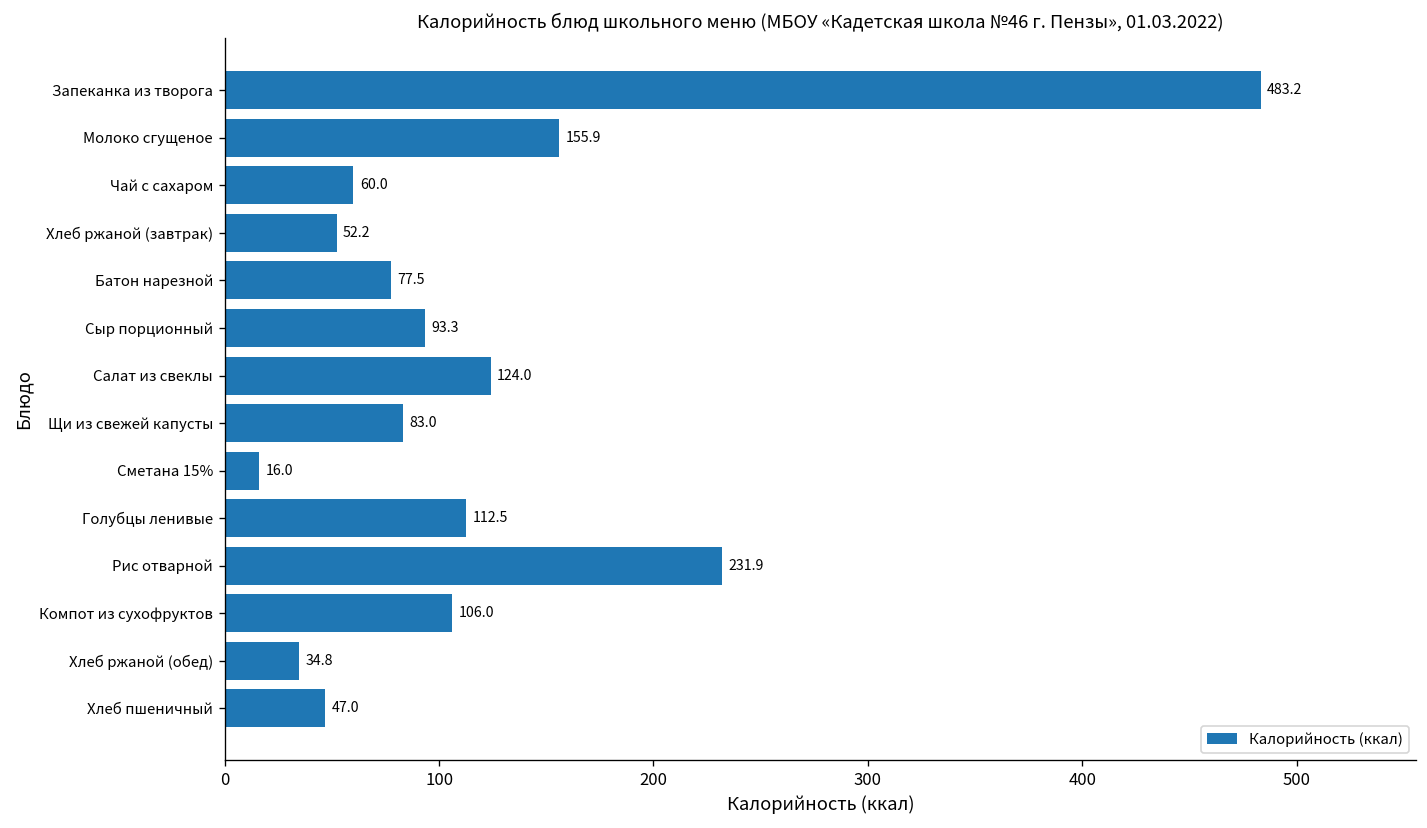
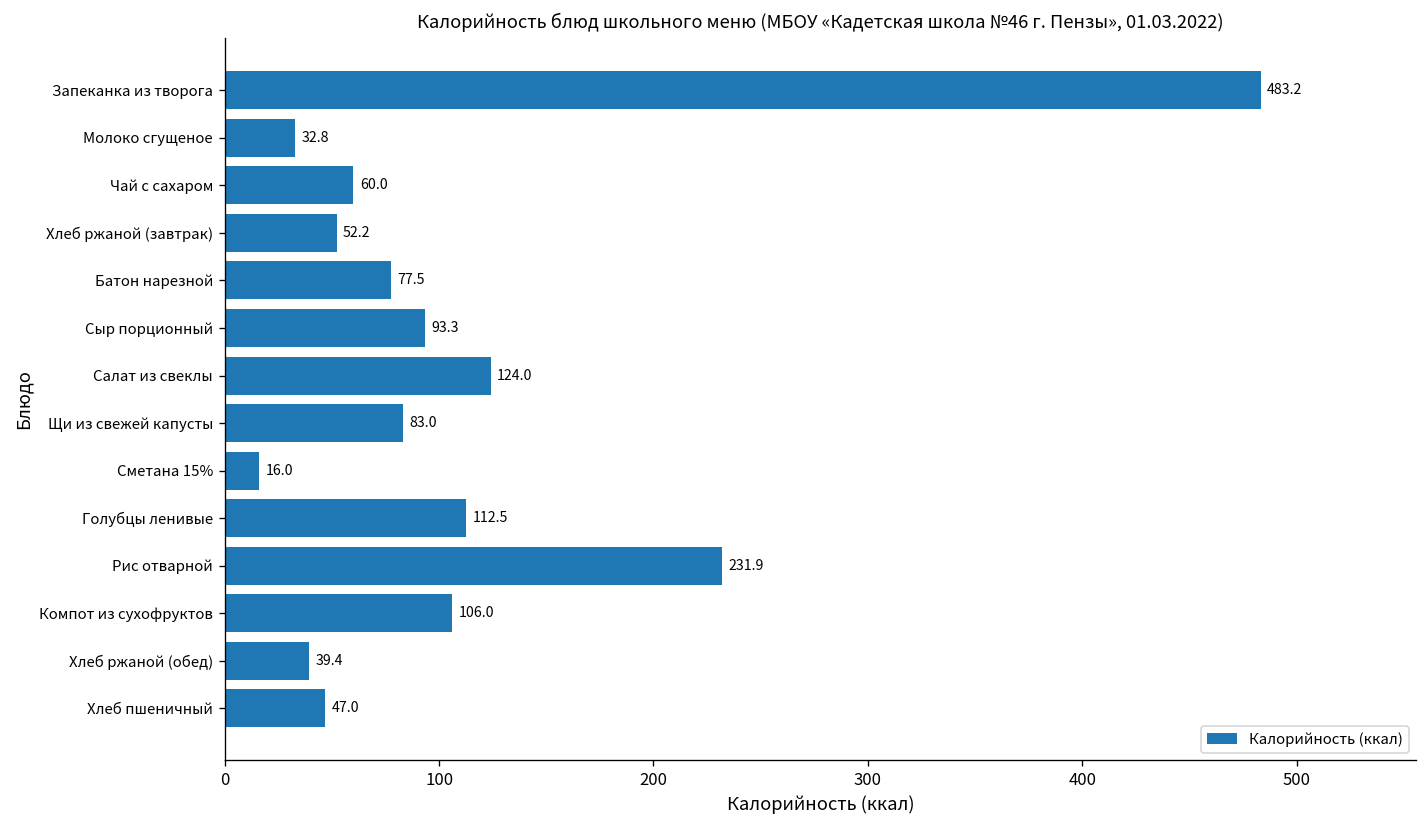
  {
    "Запеканка из творога": 483.2,
-   "Молоко сгущеное": 155.9,
+   "Молоко сгущеное": 32.8,
    "Чай с сахаром": 60.0,
    "Хлеб ржаной (завтрак)": 52.2,
    "Батон нарезной": 77.5,
    "Сыр порционный": 93.3,
    "Салат из свеклы": 124.0,
    "Щи из свежей капусты": 83.0,
    "Сметана 15%": 16.0,
    "Голубцы ленивые": 112.5,
    "Рис отварной": 231.9,
    "Компот из сухофруктов": 106.0,
-   "Хлеб ржаной (обед)": 34.8,
+   "Хлеб ржаной (обед)": 39.4,
    "Хлеб пшеничный": 47.0
  }
